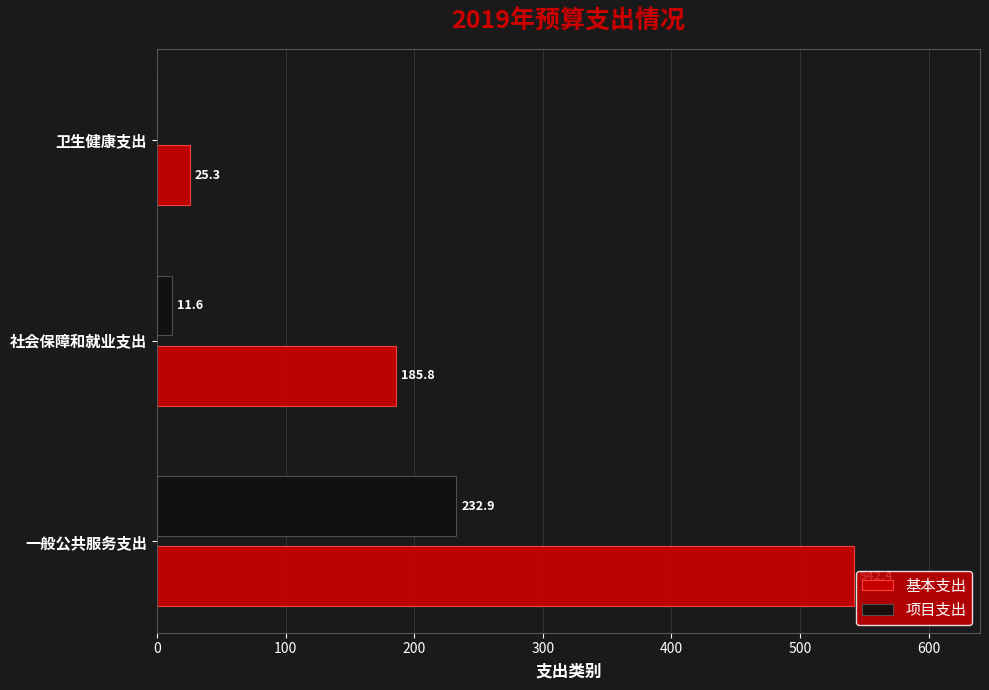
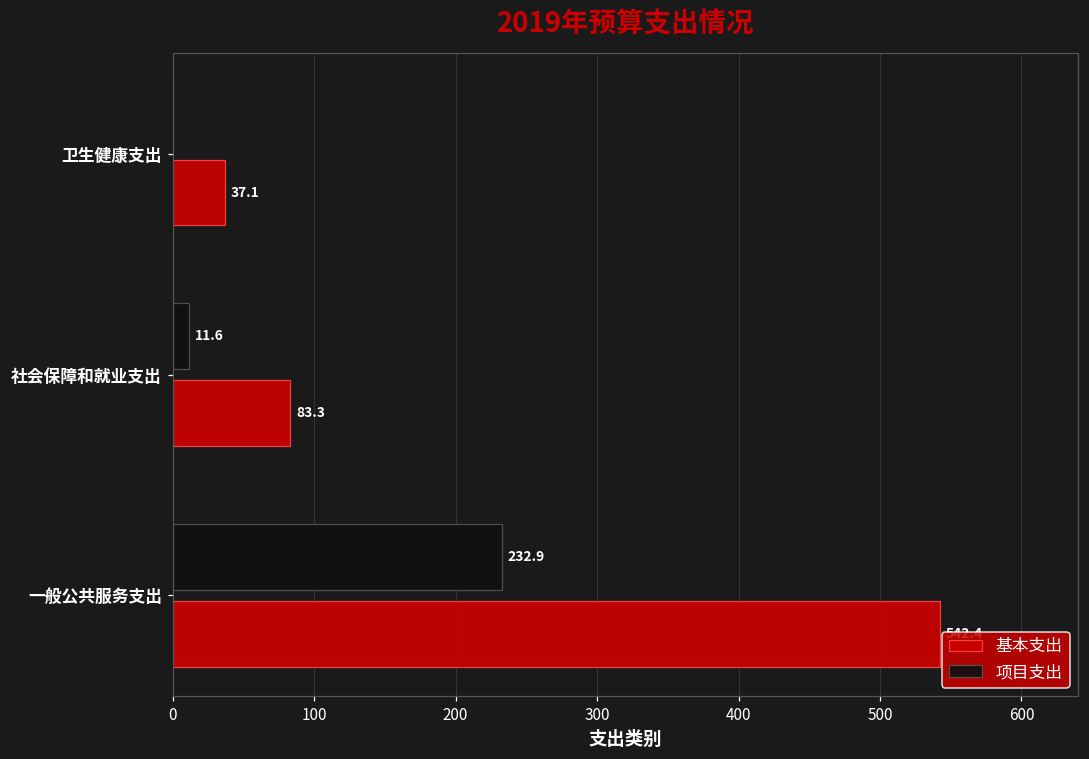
  {
    "基本支出": {
-     "卫生健康支出": 25.3,
-     "社会保障和就业支出": 185.8
+     "卫生健康支出": 37.1,
+     "社会保障和就业支出": 83.3
    },
    "项目支出": {
      "社会保障和就业支出": 11.6,
      "一般公共服务支出": 232.9
    }
  }
